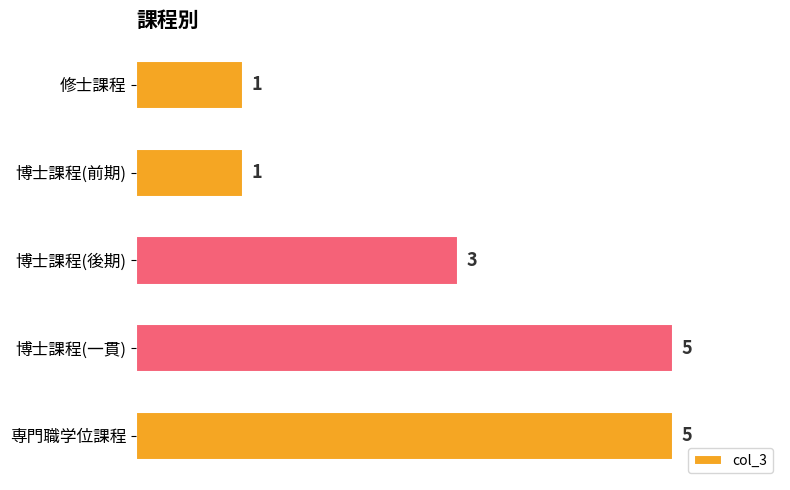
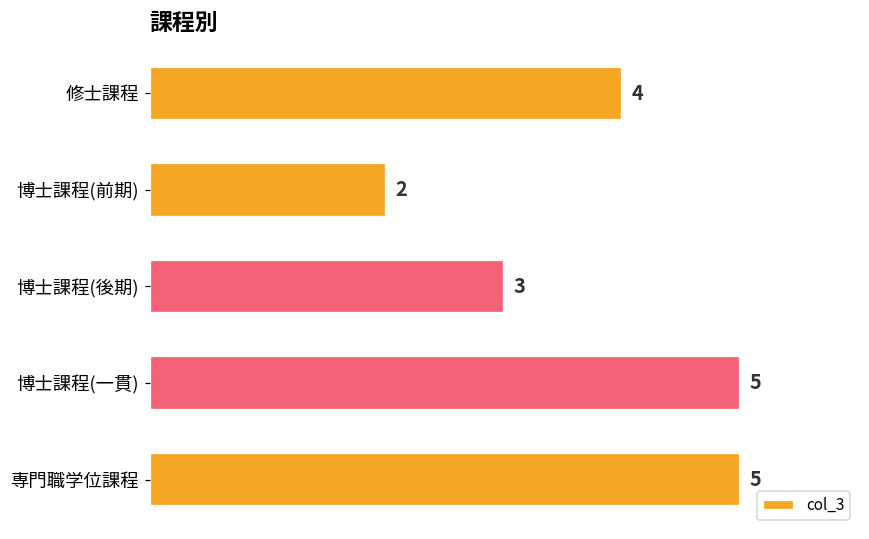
  {
-   "修士課程": 1,
-   "博士課程(前期)": 1,
+   "修士課程": 4,
+   "博士課程(前期)": 2,
    "博士課程(後期)": 3,
    "博士課程(一貫)": 5,
    "専門職学位課程": 5
  }
